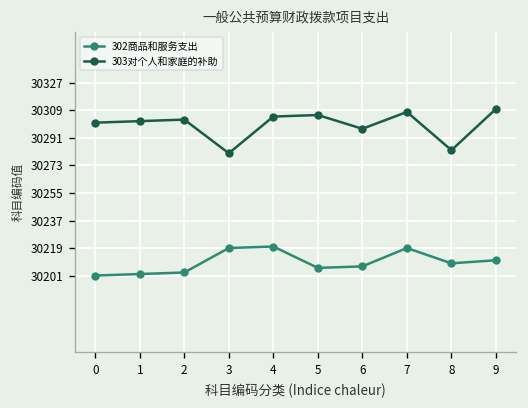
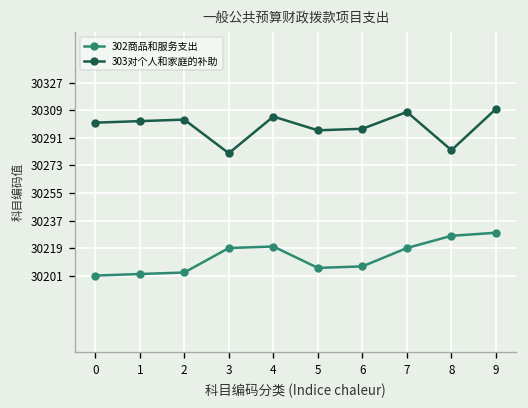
  {
    "302商品和服务支出": {
      "0": 30201,
      "1": 30202,
      "2": 30203,
      "3": 30219,
      "4": 30220,
      "5": 30206,
      "6": 30207,
      "7": 30219,
-     "8": 30209,
-     "9": 30211
+     "8": 30227,
+     "9": 30229
    },
    "303对个人和家庭的补助": {
      "0": 30301,
      "1": 30302,
      "2": 30303,
      "3": 30281,
      "4": 30305,
-     "5": 30306,
+     "5": 30296,
      "6": 30297,
      "7": 30308,
      "8": 30283,
      "9": 30310
    }
  }
